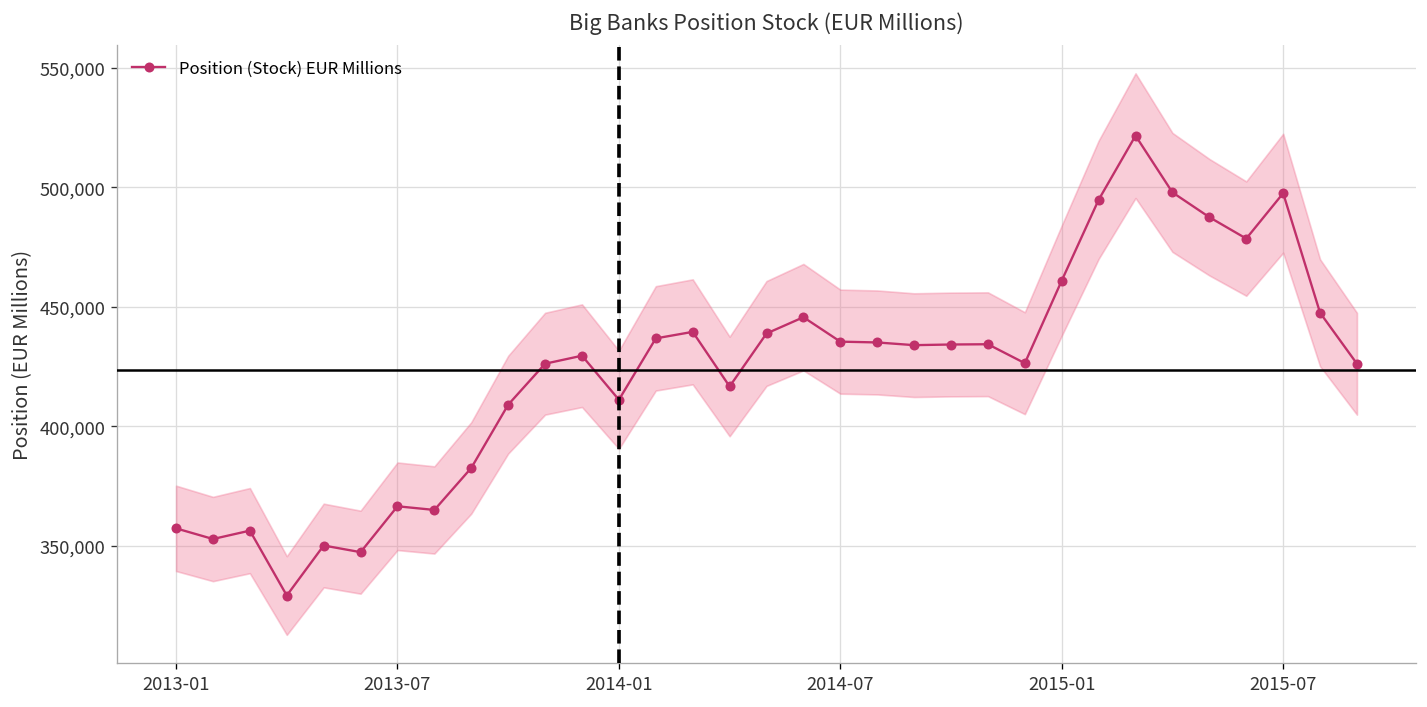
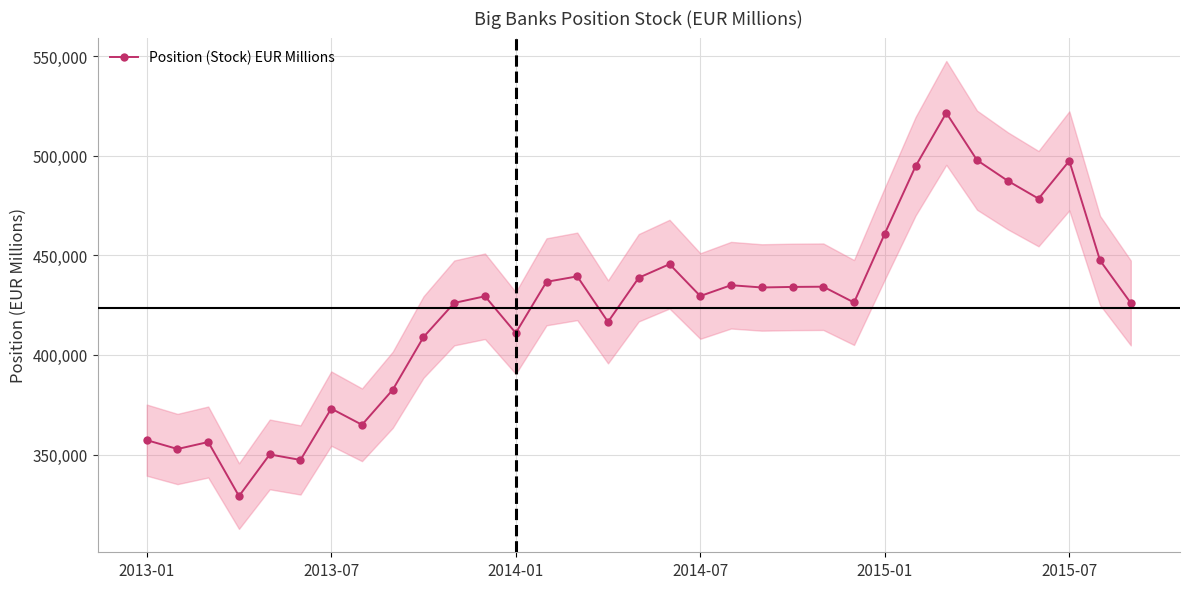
  {
    "Position (Stock) EUR Millions": {
      "2013-01": "357,000",
-     "2013-07": "366,000",
+     "2013-07": "373,000",
      "2014-01": "411,000",
-     "2014-07": "435,000",
+     "2014-07": "430,000",
      "2015-01": "461,000",
      "2015-07": "497,000"
    }
  }
